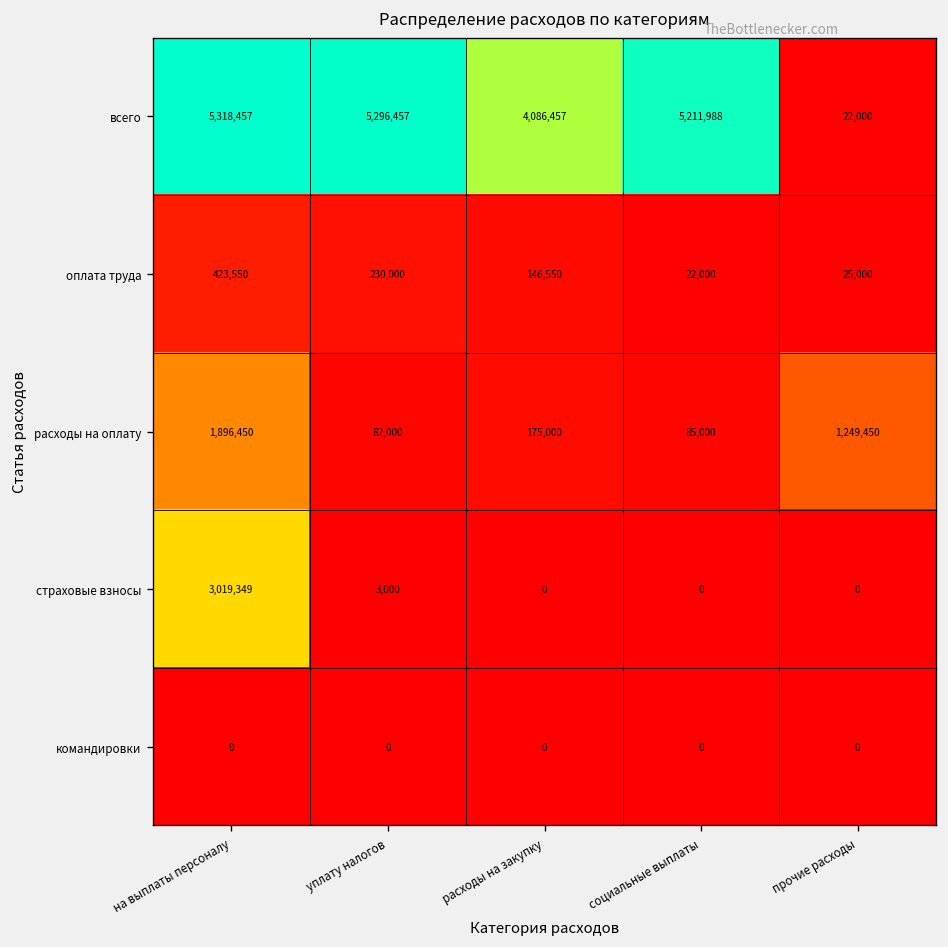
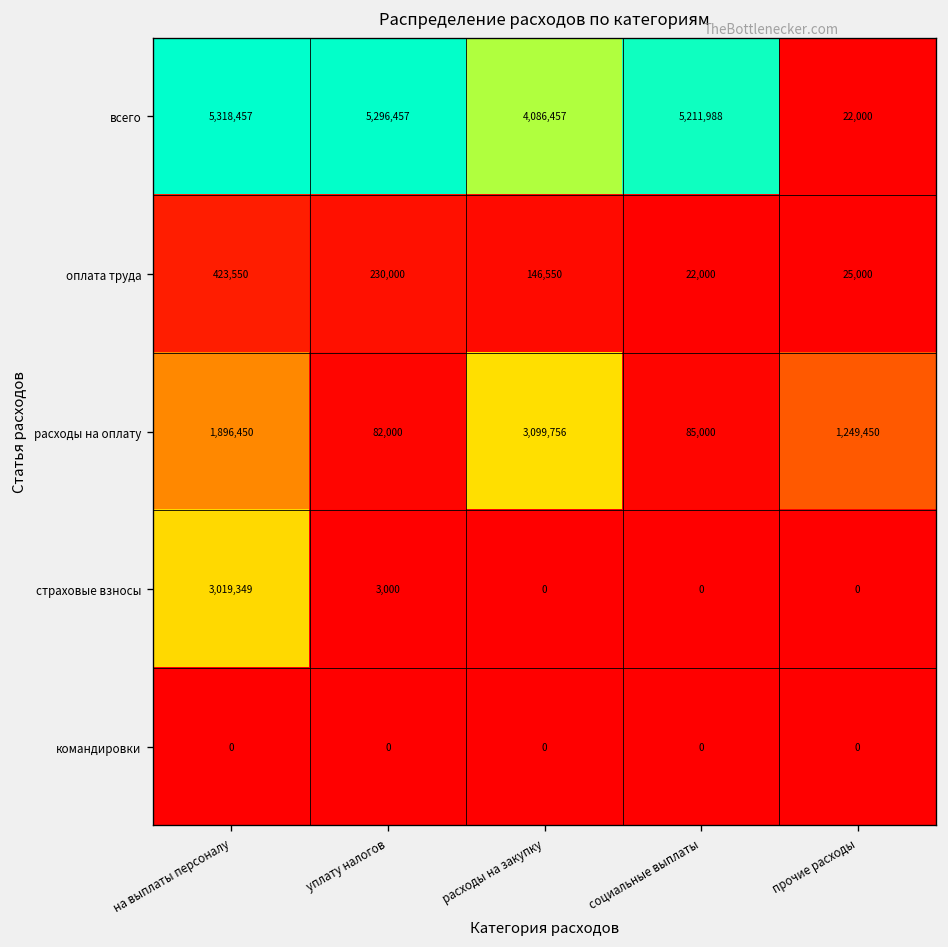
  {
    "всего": {
      "на выплаты персоналу": "5,318,457",
      "уплату налогов": "5,296,457",
      "расходы на закупку": "4,086,457",
      "социальные выплаты": "5,211,988",
      "прочие расходы": "22,000"
    },
    "оплата труда": {
      "на выплаты персоналу": "423,550",
      "уплату налогов": "230,000",
      "расходы на закупку": "146,550",
      "социальные выплаты": "22,000",
      "прочие расходы": "25,000"
    },
    "расходы на оплату": {
      "на выплаты персоналу": "1,896,450",
      "уплату налогов": "82,000",
-     "расходы на закупку": "175,000",
+     "расходы на закупку": "3,099,756",
      "социальные выплаты": "85,000",
      "прочие расходы": "1,249,450"
    },
    "страховые взносы": {
      "на выплаты персоналу": "3,019,349",
      "уплату налогов": "3,000",
      "расходы на закупку": "0",
      "социальные выплаты": "0",
      "прочие расходы": "0"
    },
    "командировки": {
      "на выплаты персоналу": "0",
      "уплату налогов": "0",
      "расходы на закупку": "0",
      "социальные выплаты": "0",
      "прочие расходы": "0"
    }
  }
